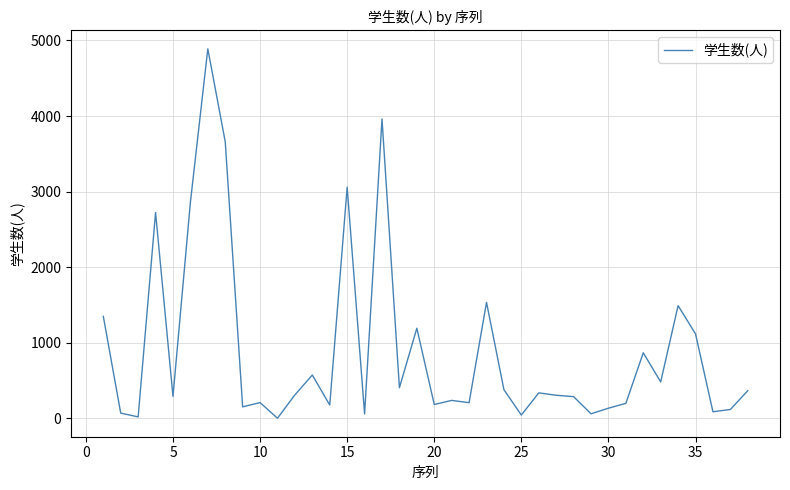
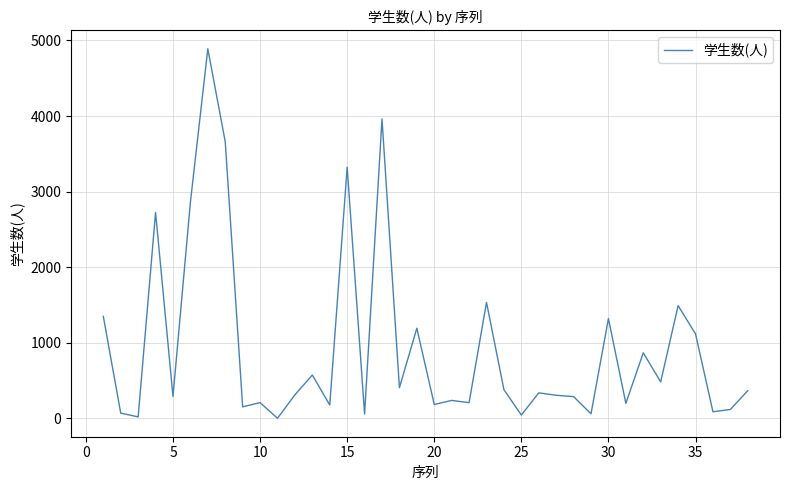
  {
    "5": 300,
    "10": 200,
-   "15": 3100,
+   "15": 3300,
    "20": 200,
    "25": 0,
-   "30": 100,
+   "30": 1300,
    "35": 1100
  }
